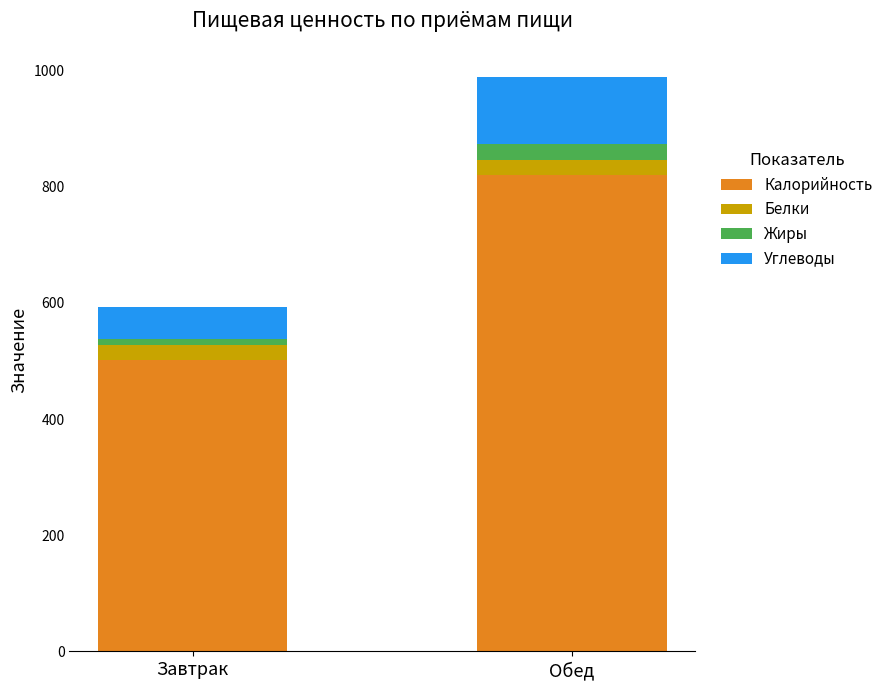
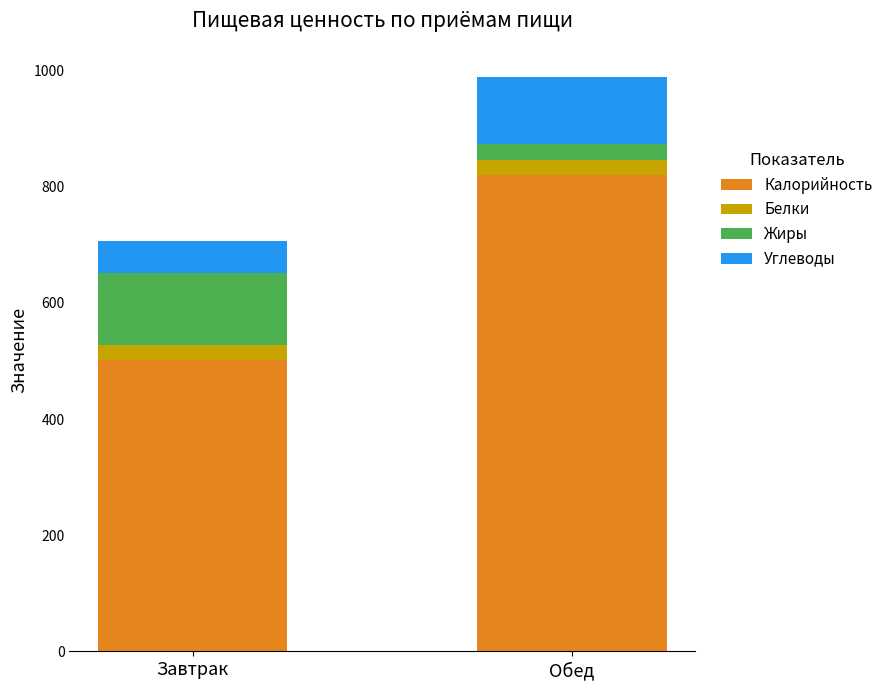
  {
    "Жиры": {
-     "Завтрак": 10,
+     "Завтрак": 120,
      "Обед": 30
    },
    "Углеводы": {
      "Завтрак": 50,
      "Обед": 120
    }
  }
